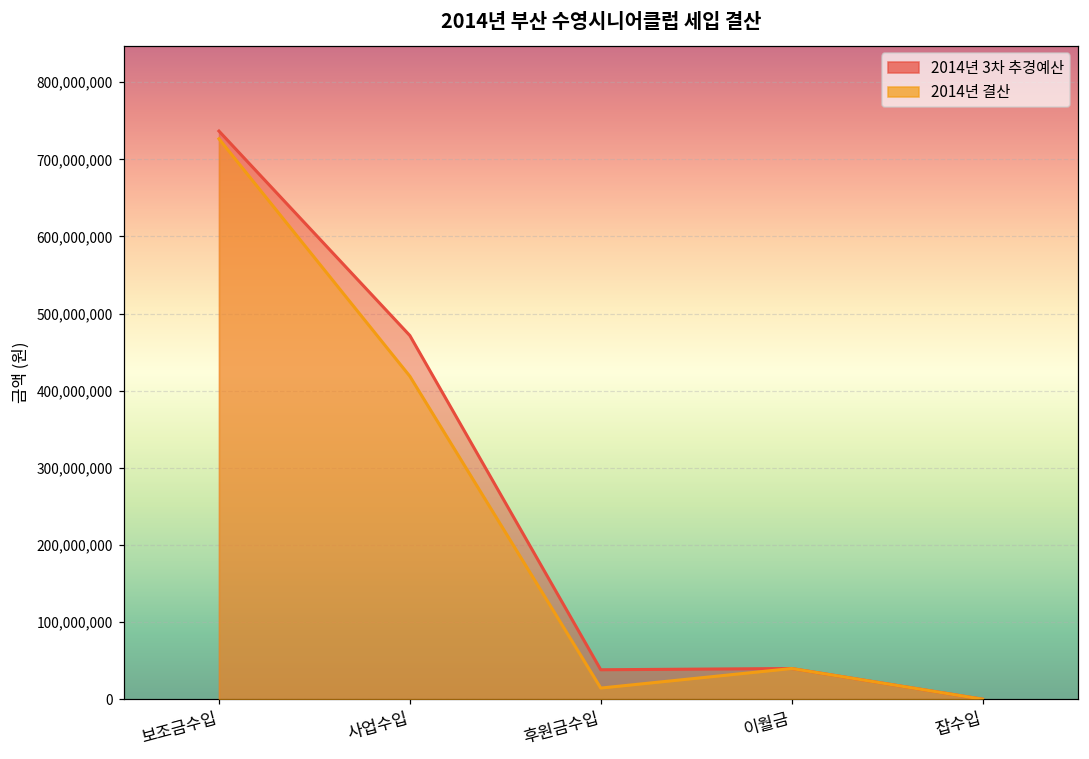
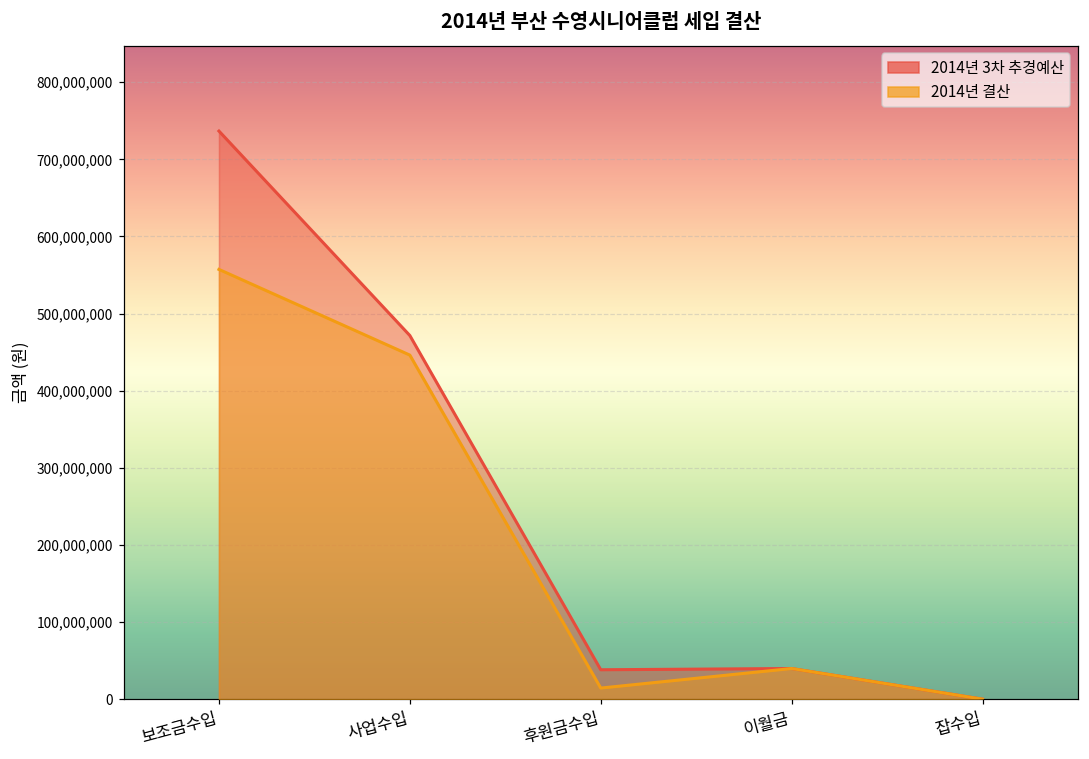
  {
    "2014년 3차 추경예산": {
      "보조금수입": "740,000,000",
      "사업수입": "470,000,000",
      "후원금수입": "40,000,000"
    },
    "2014년 결산": {
-     "보조금수입": "730,000,000",
-     "사업수입": "420,000,000",
+     "보조금수입": "560,000,000",
+     "사업수입": "450,000,000",
      "후원금수입": "10,000,000"
    }
  }
